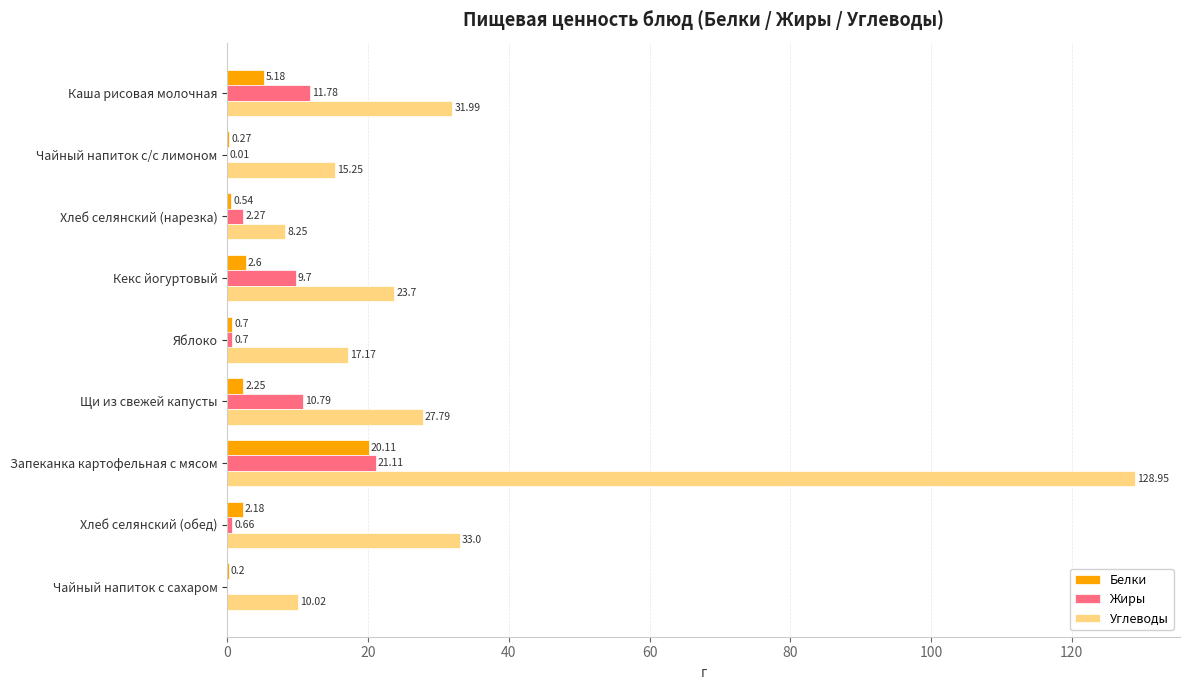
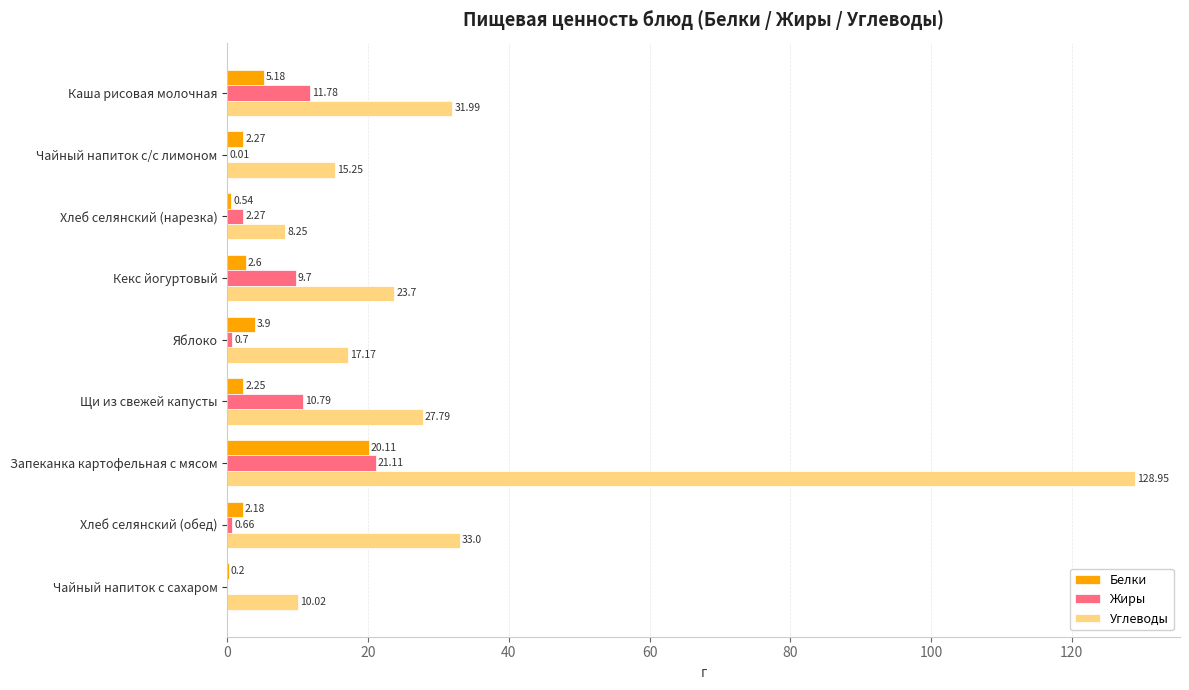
  {
    "Белки": {
      "Каша рисовая молочная": 5.18,
-     "Чайный напиток с/с лимоном": 0.27,
+     "Чайный напиток с/с лимоном": 2.27,
      "Хлеб селянский (нарезка)": 0.54,
      "Кекс йогуртовый": 2.6,
-     "Яблоко": 0.7,
+     "Яблоко": 3.9,
      "Щи из свежей капусты": 2.25,
      "Запеканка картофельная с мясом": 20.11,
      "Хлеб селянский (обед)": 2.18,
      "Чайный напиток с сахаром": 0.2
    },
    "Жиры": {
      "Каша рисовая молочная": 11.78,
      "Чайный напиток с/с лимоном": 0.01,
      "Хлеб селянский (нарезка)": 2.27,
      "Кекс йогуртовый": 9.7,
      "Яблоко": 0.7,
      "Щи из свежей капусты": 10.79,
      "Запеканка картофельная с мясом": 21.11,
      "Хлеб селянский (обед)": 0.66
    },
    "Углеводы": {
      "Каша рисовая молочная": 31.99,
      "Чайный напиток с/с лимоном": 15.25,
      "Хлеб селянский (нарезка)": 8.25,
      "Кекс йогуртовый": 23.7,
      "Яблоко": 17.17,
      "Щи из свежей капусты": 27.79,
      "Запеканка картофельная с мясом": 128.95,
      "Хлеб селянский (обед)": 33.0,
      "Чайный напиток с сахаром": 10.02
    }
  }
